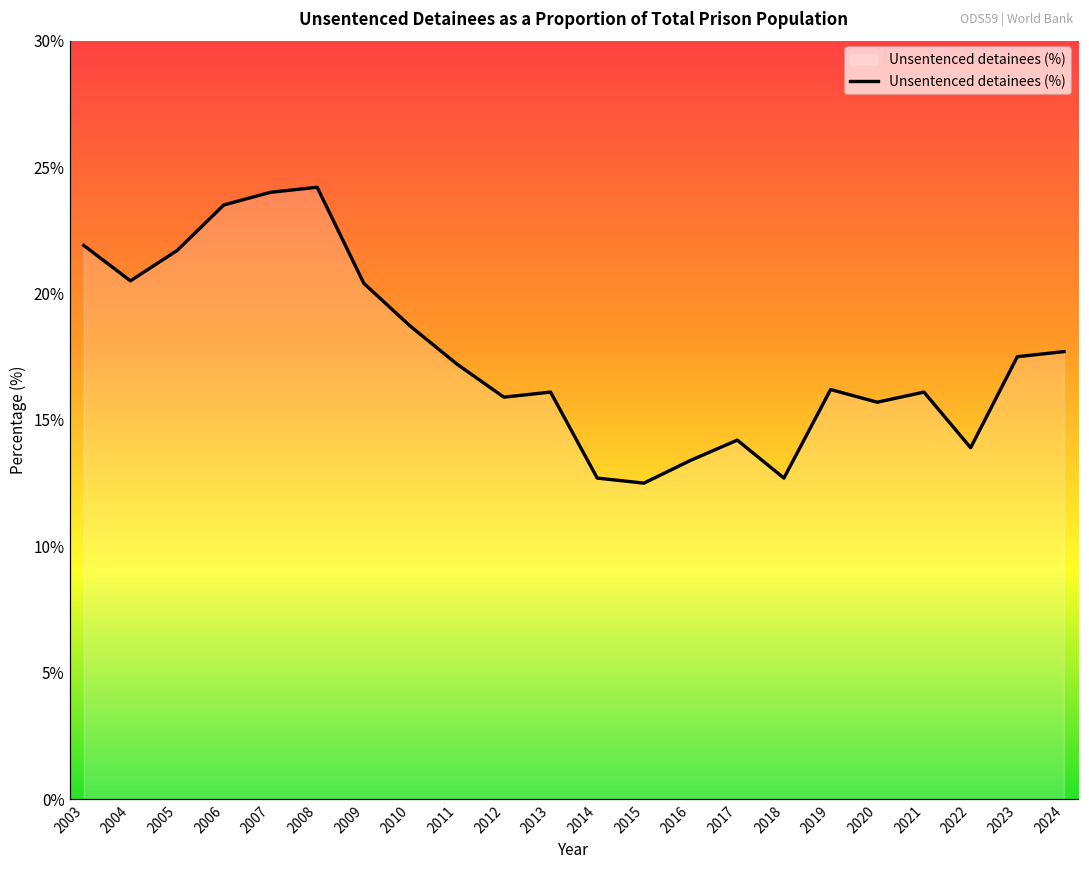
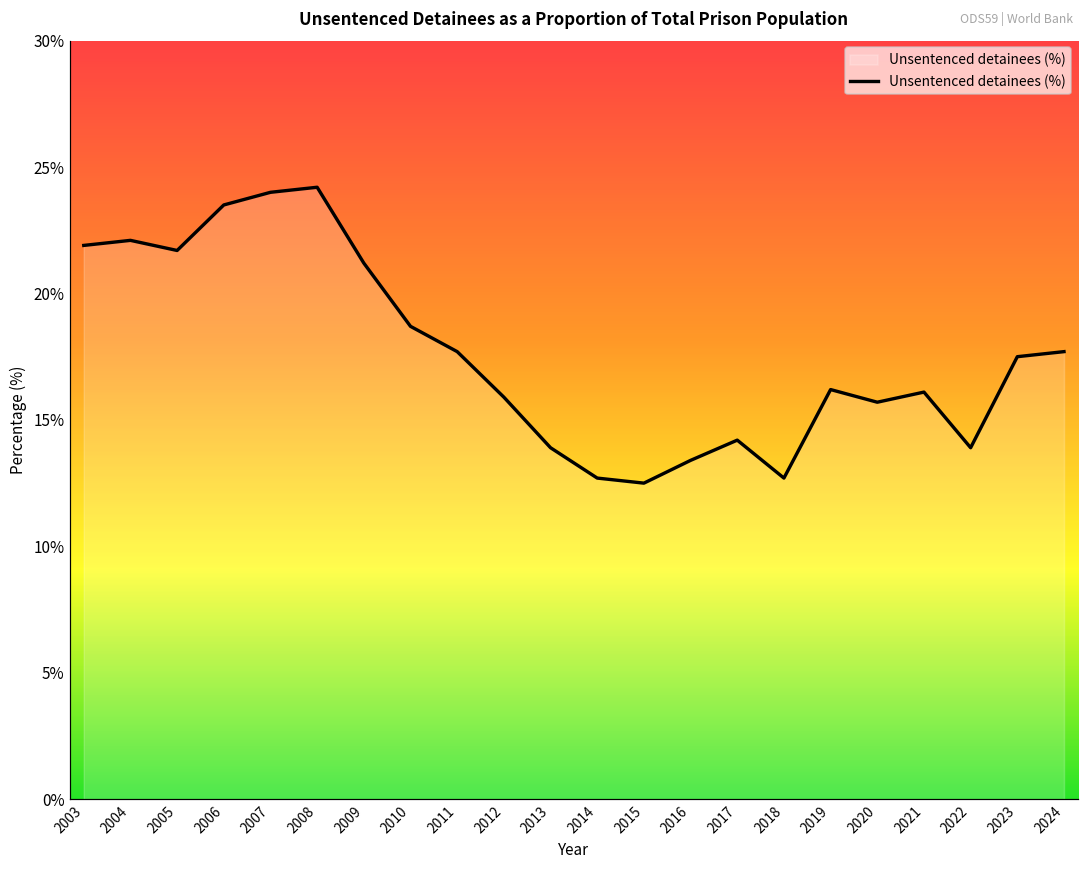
  {
    "2003": "21.9%",
-   "2004": "20.5%",
+   "2004": "22.1%",
    "2005": "21.7%",
    "2006": "23.5%",
    "2007": "24.0%",
    "2008": "24.2%",
-   "2009": "20.4%",
+   "2009": "21.2%",
    "2010": "18.7%",
-   "2011": "17.2%",
+   "2011": "17.7%",
    "2012": "15.9%",
-   "2013": "16.1%",
+   "2013": "13.9%",
    "2014": "12.7%",
    "2015": "12.5%",
    "2016": "13.4%",
    "2017": "14.2%",
    "2018": "12.7%",
    "2019": "16.2%",
    "2020": "15.7%",
    "2021": "16.1%",
    "2022": "13.9%",
    "2023": "17.5%",
    "2024": "17.7%"
  }
